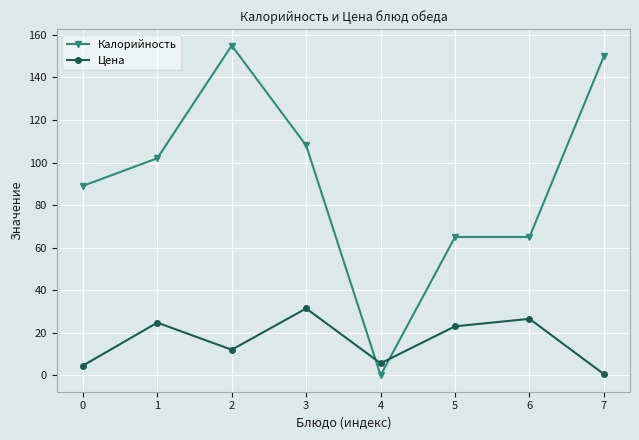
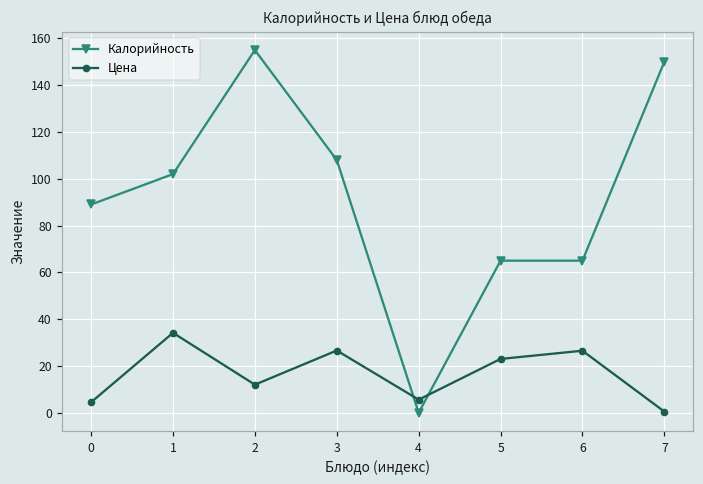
  {
    "Калорийность": {
      "0": 89,
      "1": 102,
      "2": 155,
      "3": 108,
      "4": 0,
      "5": 65,
      "6": 65,
      "7": 150
    },
    "Цена": {
      "0": 5,
-     "1": 25,
+     "1": 34,
      "2": 12,
-     "3": 31,
+     "3": 27,
      "4": 6,
      "5": 23,
      "6": 27,
      "7": 1
    }
  }
